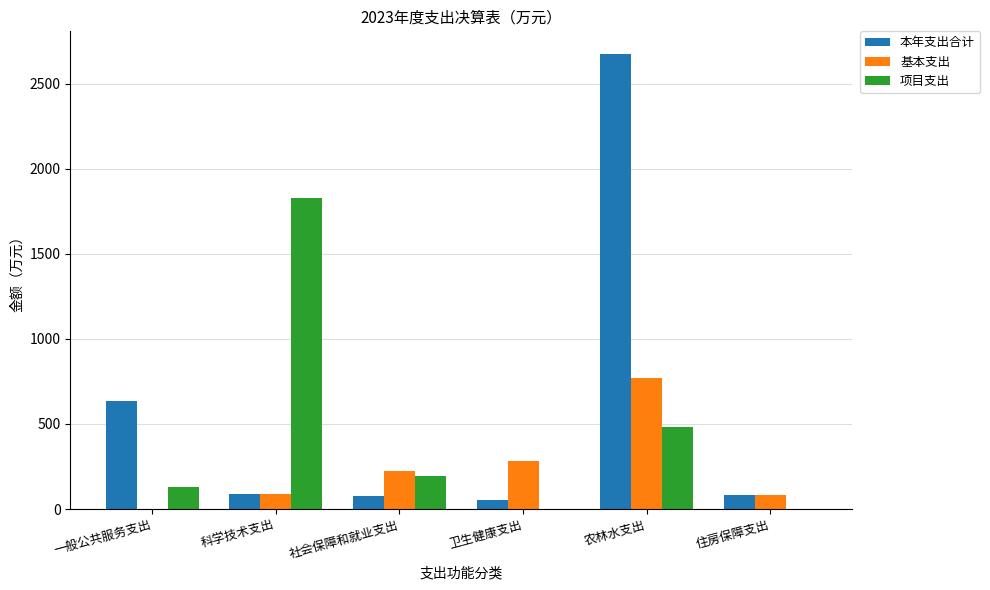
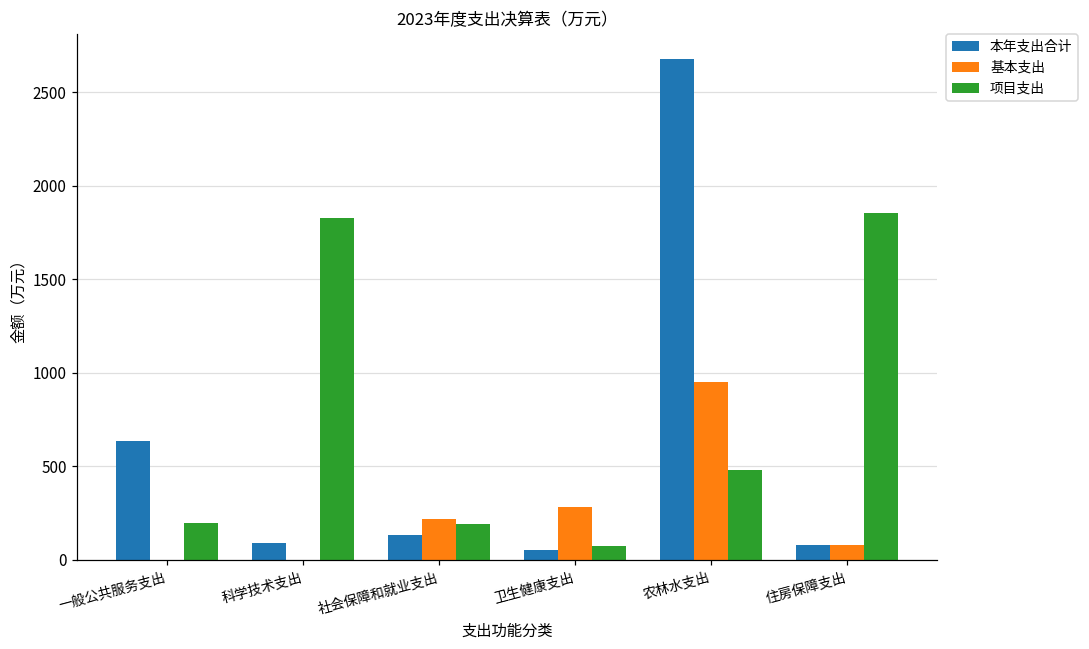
  {
    "本年支出合计": {
      "一般公共服务支出": 630,
      "科学技术支出": 90,
-     "社会保障和就业支出": 80,
+     "社会保障和就业支出": 130,
      "卫生健康支出": 50,
      "农林水支出": 2670,
      "住房保障支出": 80
    },
    "基本支出": {
      "一般公共服务支出": 0,
-     "科学技术支出": 90,
+     "科学技术支出": 0,
      "社会保障和就业支出": 220,
      "卫生健康支出": 280,
-     "农林水支出": 770,
+     "农林水支出": 950,
      "住房保障支出": 80
    },
    "项目支出": {
-     "一般公共服务支出": 130,
+     "一般公共服务支出": 200,
      "科学技术支出": 1830,
      "社会保障和就业支出": 190,
-     "卫生健康支出": 0,
+     "卫生健康支出": 80,
      "农林水支出": 480,
-     "住房保障支出": 0
+     "住房保障支出": 1860
    }
  }
